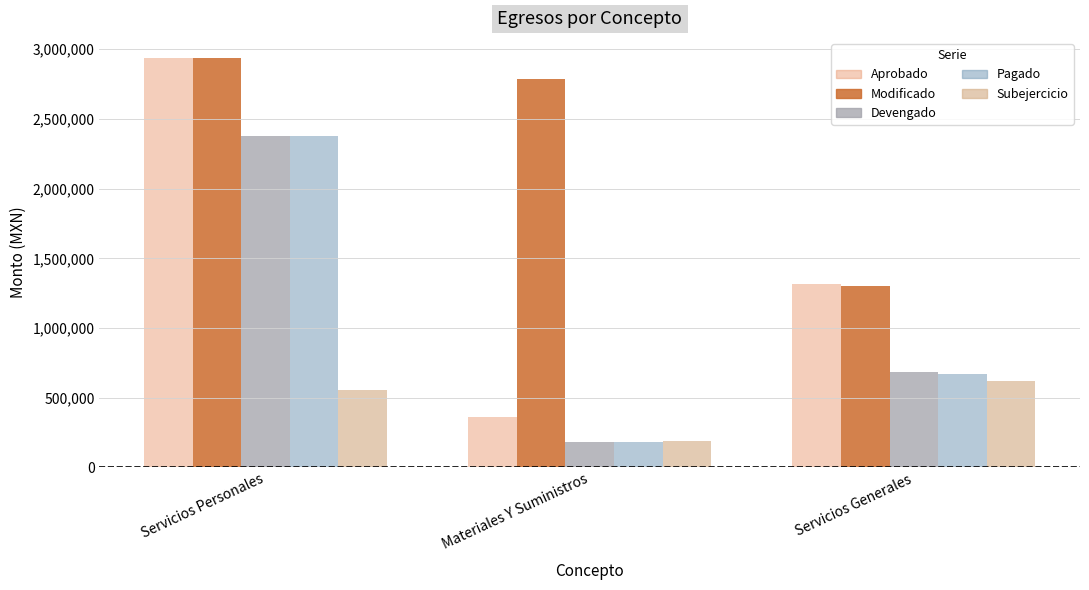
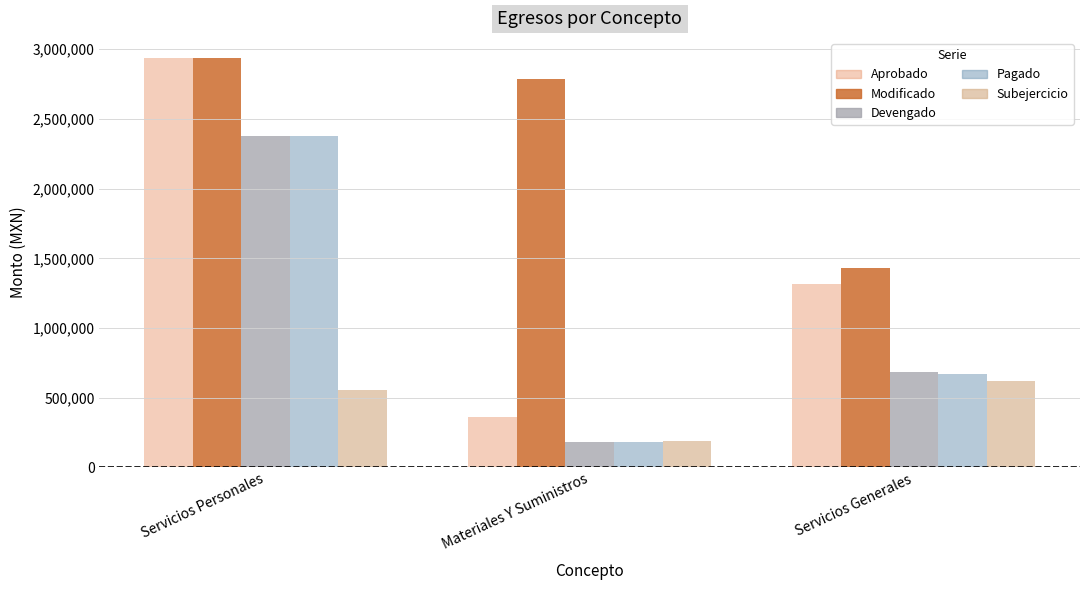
  {
    "Modificado": {
      "Servicios Personales": "2,930,000",
      "Materiales Y Suministros": "2,790,000",
-     "Servicios Generales": "1,300,000"
+     "Servicios Generales": "1,430,000"
    }
  }
